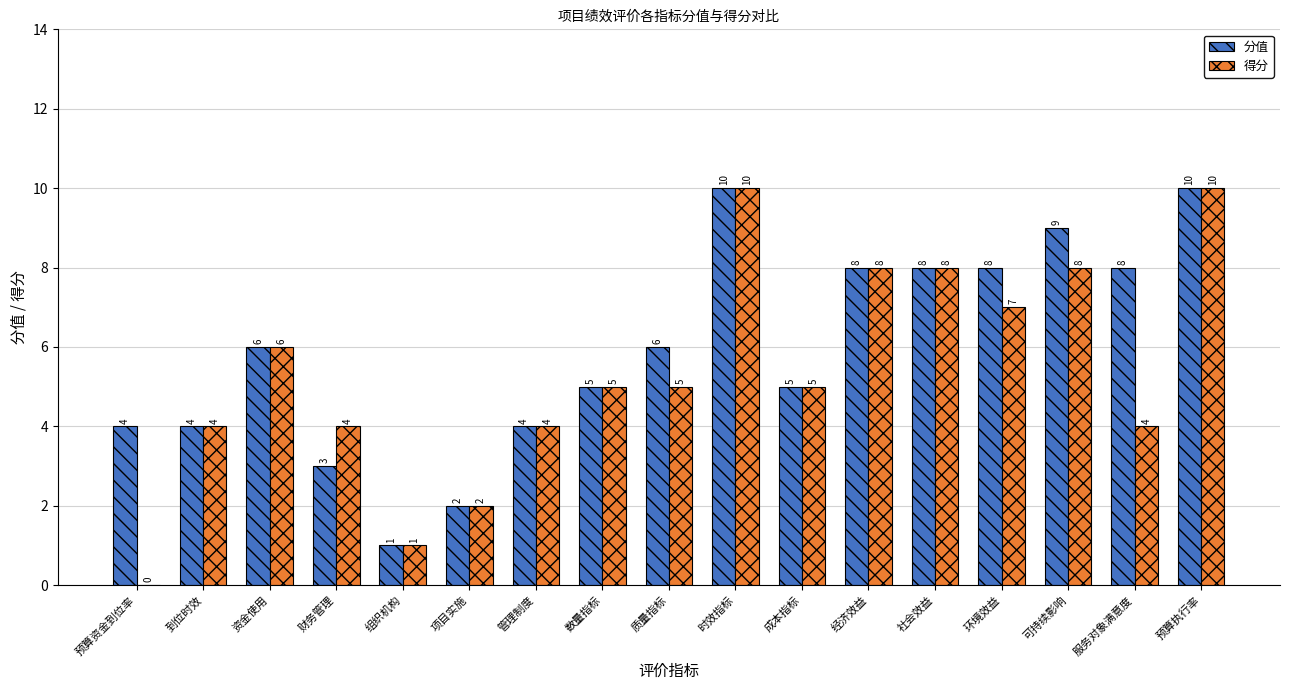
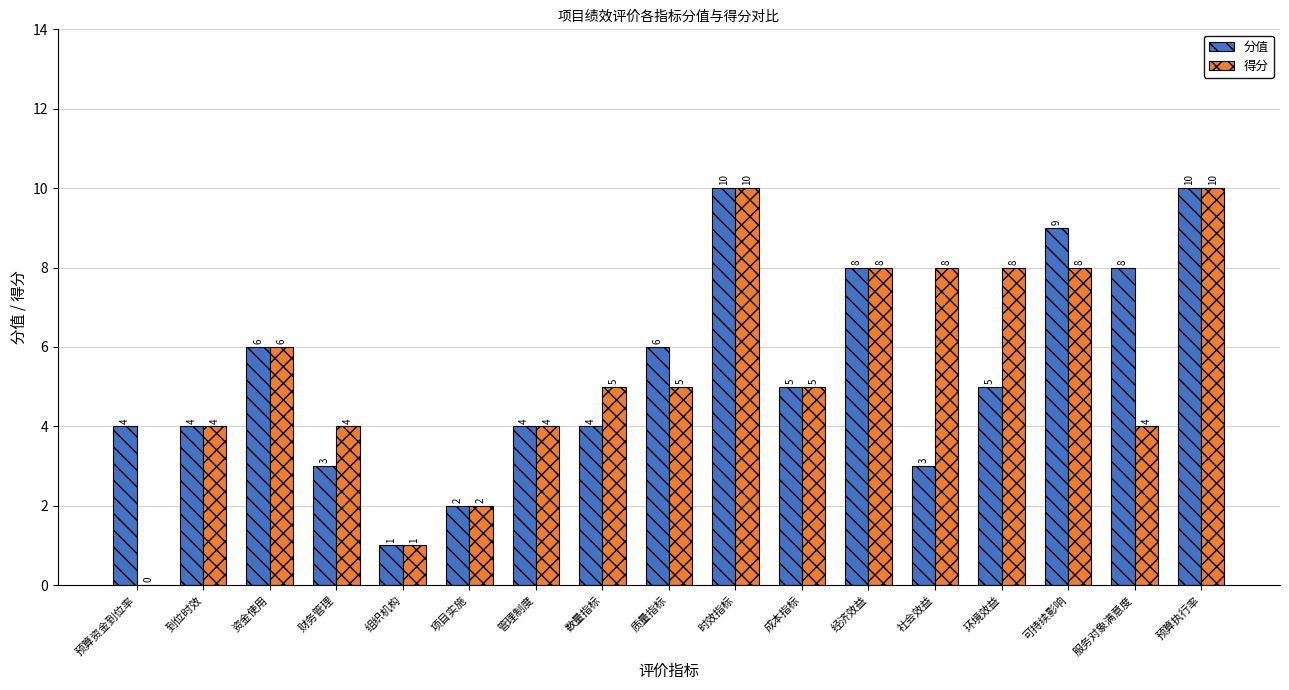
  {
    "分值": {
      "预算资金到位率": 4,
      "到位时效": 4,
      "资金使用": 6,
      "财务管理": 3,
      "组织机构": 1,
      "项目实施": 2,
      "管理制度": 4,
-     "数量指标": 5,
+     "数量指标": 4,
      "质量指标": 6,
      "时效指标": 10,
      "成本指标": 5,
      "经济效益": 8,
-     "社会效益": 8,
-     "环境效益": 8,
+     "社会效益": 3,
+     "环境效益": 5,
      "可持续影响": 9,
      "服务对象满意度": 8,
      "预算执行率": 10
    },
    "得分": {
      "预算资金到位率": 0,
      "到位时效": 4,
      "资金使用": 6,
      "财务管理": 4,
      "组织机构": 1,
      "项目实施": 2,
      "管理制度": 4,
      "数量指标": 5,
      "质量指标": 5,
      "时效指标": 10,
      "成本指标": 5,
      "经济效益": 8,
      "社会效益": 8,
-     "环境效益": 7,
+     "环境效益": 8,
      "可持续影响": 8,
      "服务对象满意度": 4,
      "预算执行率": 10
    }
  }
